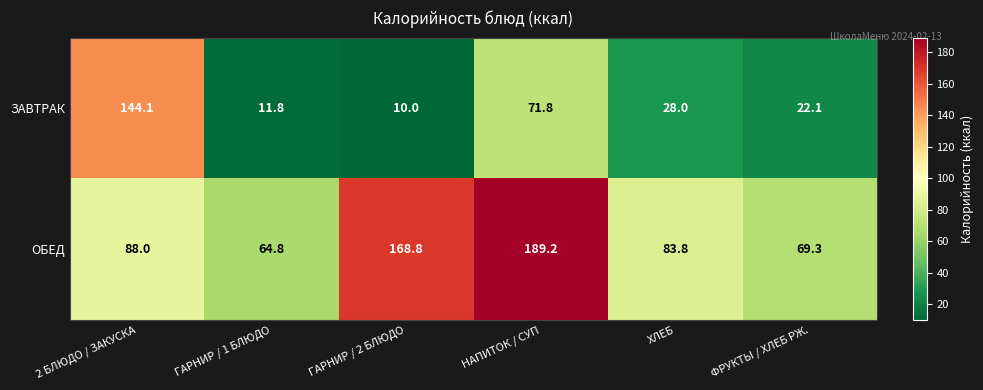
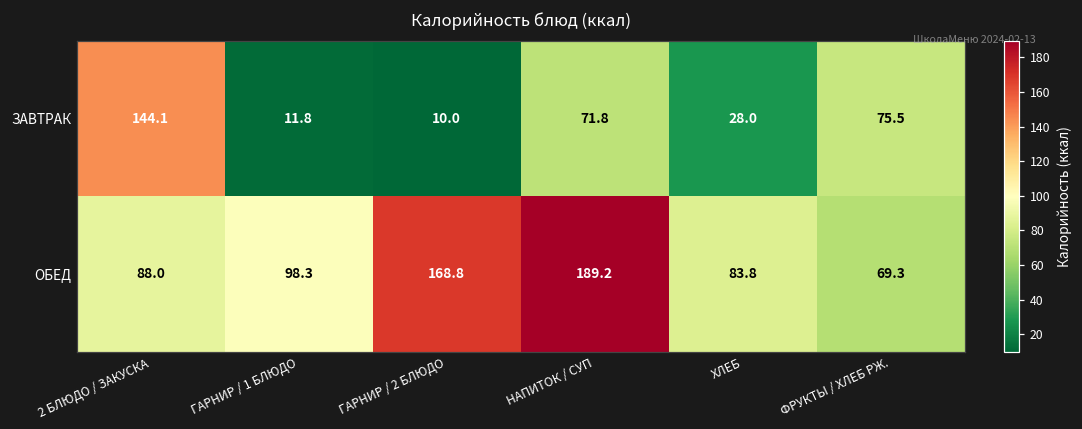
  {
    "ЗАВТРАК": {
      "2 БЛЮДО / ЗАКУСКА": 144.1,
      "ГАРНИР / 1 БЛЮДО": 11.8,
      "ГАРНИР / 2 БЛЮДО": 10.0,
      "НАПИТОК / СУП": 71.8,
      "ХЛЕБ": 28.0,
-     "ФРУКТЫ / ХЛЕБ РЖ.": 22.1
+     "ФРУКТЫ / ХЛЕБ РЖ.": 75.5
    },
    "ОБЕД": {
      "2 БЛЮДО / ЗАКУСКА": 88.0,
-     "ГАРНИР / 1 БЛЮДО": 64.8,
+     "ГАРНИР / 1 БЛЮДО": 98.3,
      "ГАРНИР / 2 БЛЮДО": 168.8,
      "НАПИТОК / СУП": 189.2,
      "ХЛЕБ": 83.8,
      "ФРУКТЫ / ХЛЕБ РЖ.": 69.3
    }
  }
